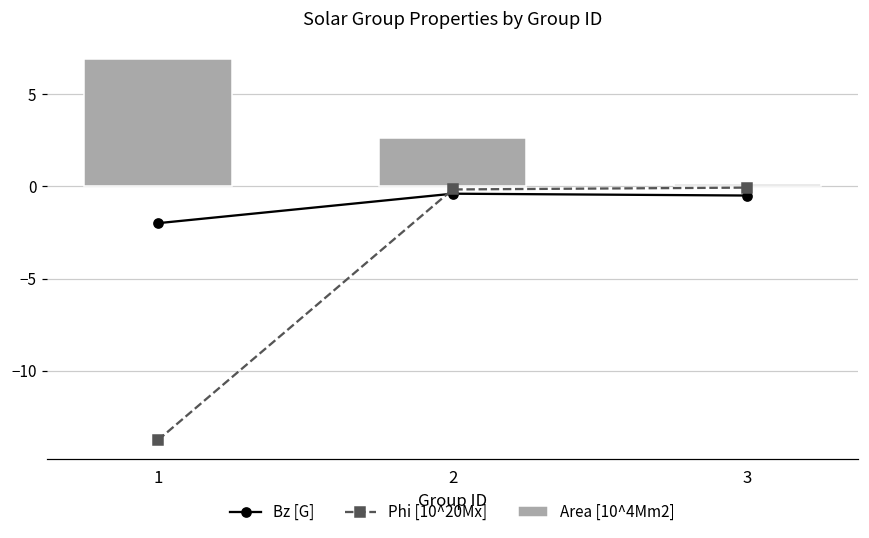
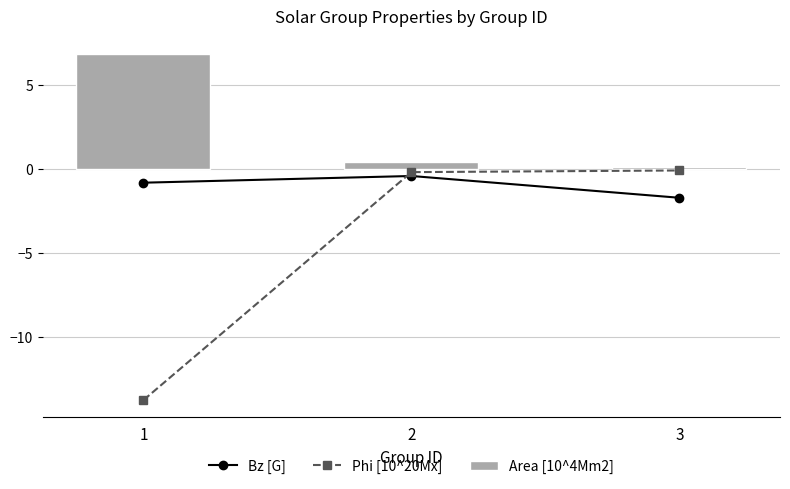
  {
    "Bz [G]": {
-     "1": -2.0,
+     "1": -0.8,
      "2": -0.4,
-     "3": -0.5
+     "3": -1.7
    },
    "Area [10^4Mm2]": {
      "1": 6.9,
-     "2": 2.6
+     "2": 0.4
    },
    "Phi [10^20Mx]": {
      "1": -13.8,
      "2": -0.2,
      "3": -0.1
    }
  }
